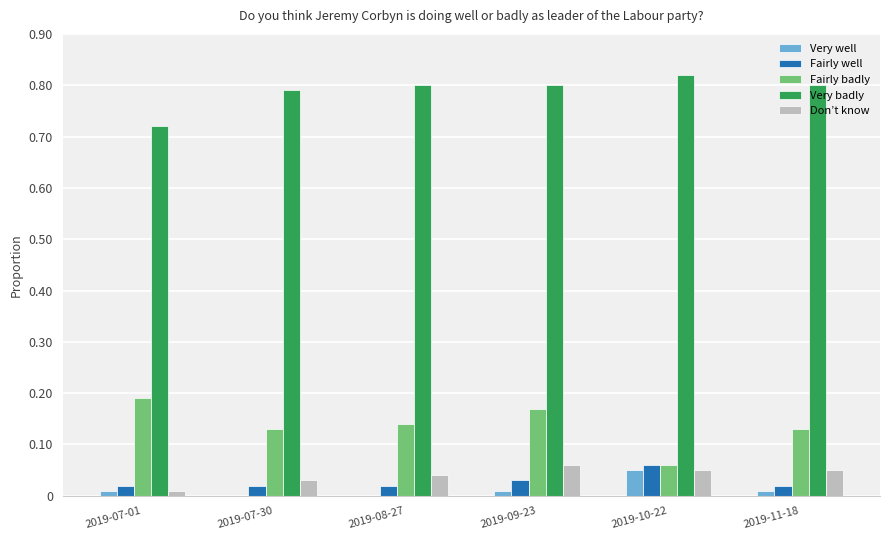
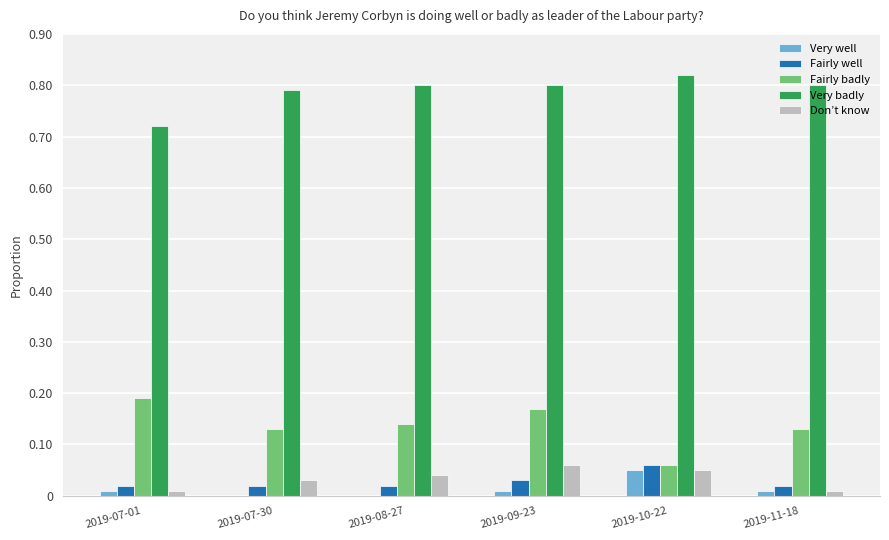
  {
    "Very well": {
      "2019-07-01": 0.01,
      "2019-07-30": 0.00,
      "2019-08-27": 0.00,
      "2019-09-23": 0.01,
      "2019-10-22": 0.05,
      "2019-11-18": 0.01
    },
    "Fairly well": {
      "2019-07-01": 0.02,
      "2019-07-30": 0.02,
      "2019-08-27": 0.02,
      "2019-09-23": 0.03,
      "2019-10-22": 0.06,
      "2019-11-18": 0.02
    },
    "Fairly badly": {
      "2019-07-01": 0.19,
      "2019-07-30": 0.13,
      "2019-08-27": 0.14,
      "2019-09-23": 0.17,
      "2019-10-22": 0.06,
      "2019-11-18": 0.13
    },
    "Very badly": {
      "2019-07-01": 0.72,
      "2019-07-30": 0.79,
      "2019-08-27": 0.80,
      "2019-09-23": 0.80,
      "2019-10-22": 0.82,
      "2019-11-18": 0.80
    },
    "Don’t know": {
      "2019-07-01": 0.01,
      "2019-07-30": 0.03,
      "2019-08-27": 0.04,
      "2019-09-23": 0.06,
      "2019-10-22": 0.05,
-     "2019-11-18": 0.05
+     "2019-11-18": 0.01
    }
  }
